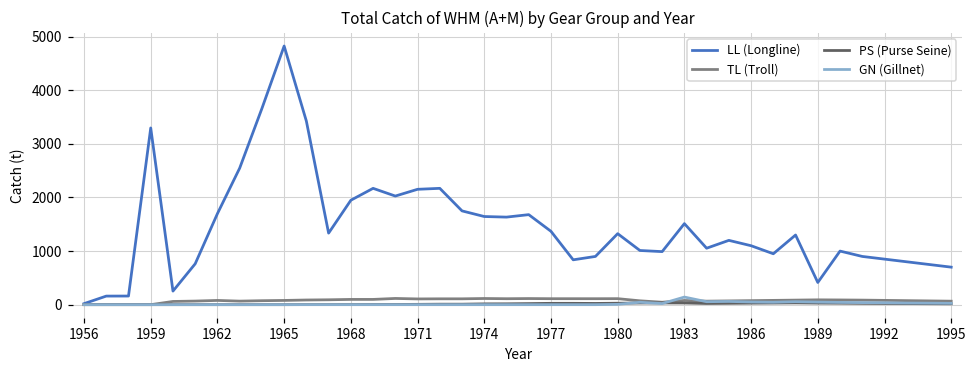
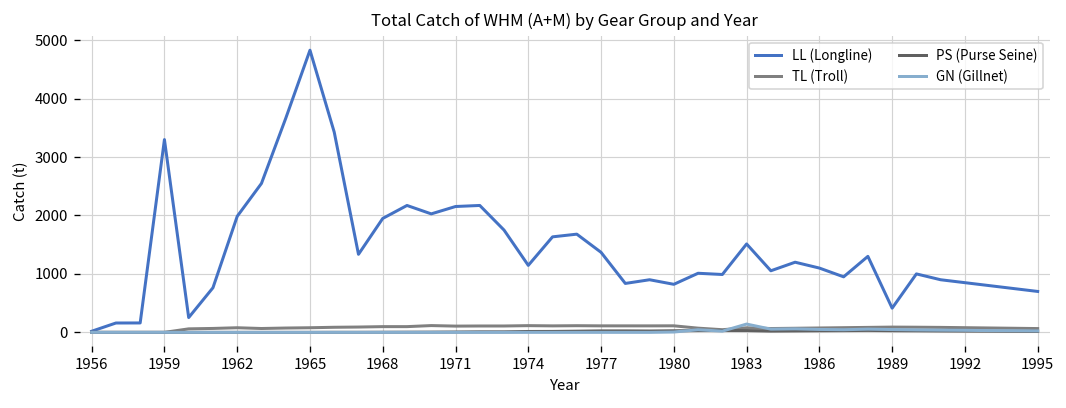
  {
    "LL (Longline)": {
      "1959": 3300,
-     "1962": 1700,
+     "1962": 2000,
      "1965": 4800,
      "1968": 1900,
      "1971": 2200,
-     "1974": 1600,
+     "1974": 1100,
      "1977": 1400,
-     "1980": 1300,
+     "1980": 800,
      "1983": 1500,
      "1986": 1100,
      "1989": 400,
      "1992": 900,
      "1995": 700
    },
    "GN (Gillnet)": {
      "1983": 100
    }
  }
